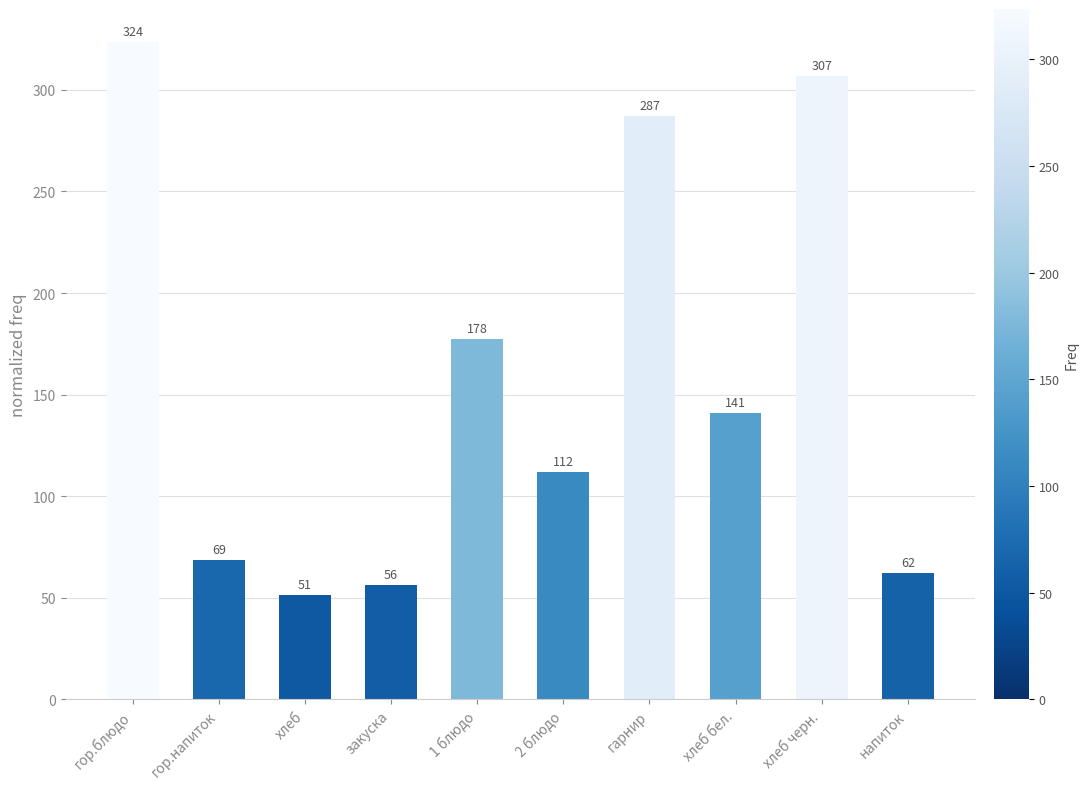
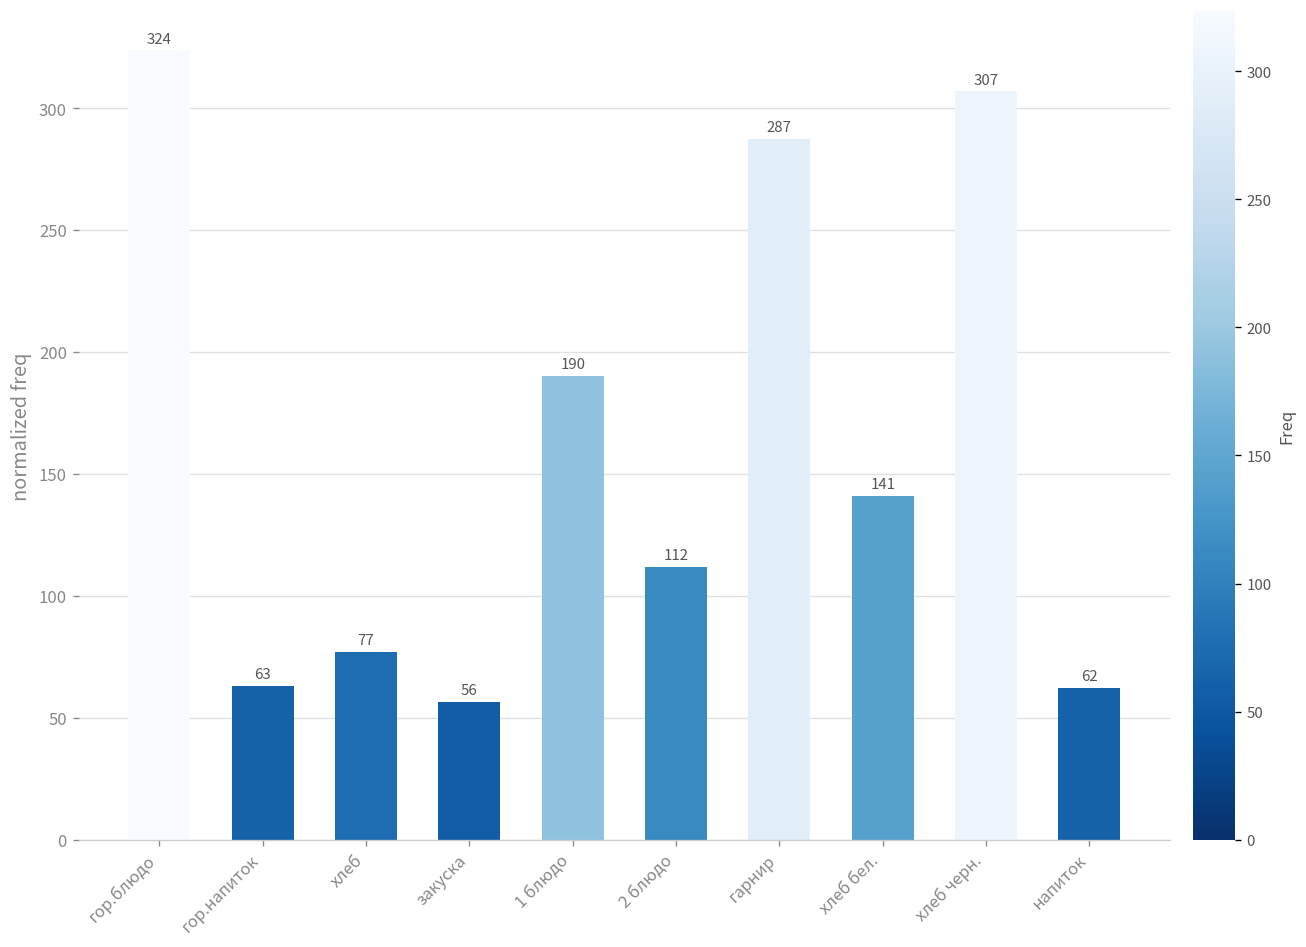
  {
    "гор.блюдо": 324,
-   "гор.напиток": 69,
-   "хлеб": 51,
+   "гор.напиток": 63,
+   "хлеб": 77,
    "закуска": 56,
-   "1 блюдо": 178,
+   "1 блюдо": 190,
    "2 блюдо": 112,
    "гарнир": 287,
    "хлеб бел.": 141,
    "хлеб черн.": 307,
    "напиток": 62
  }
